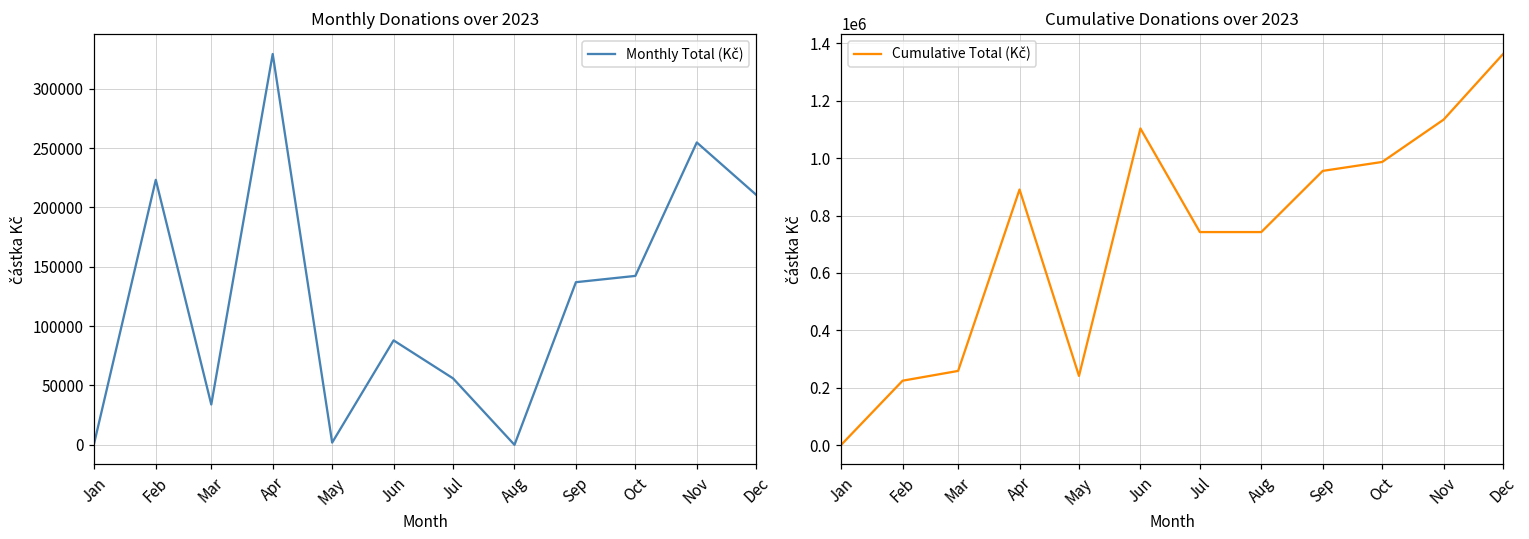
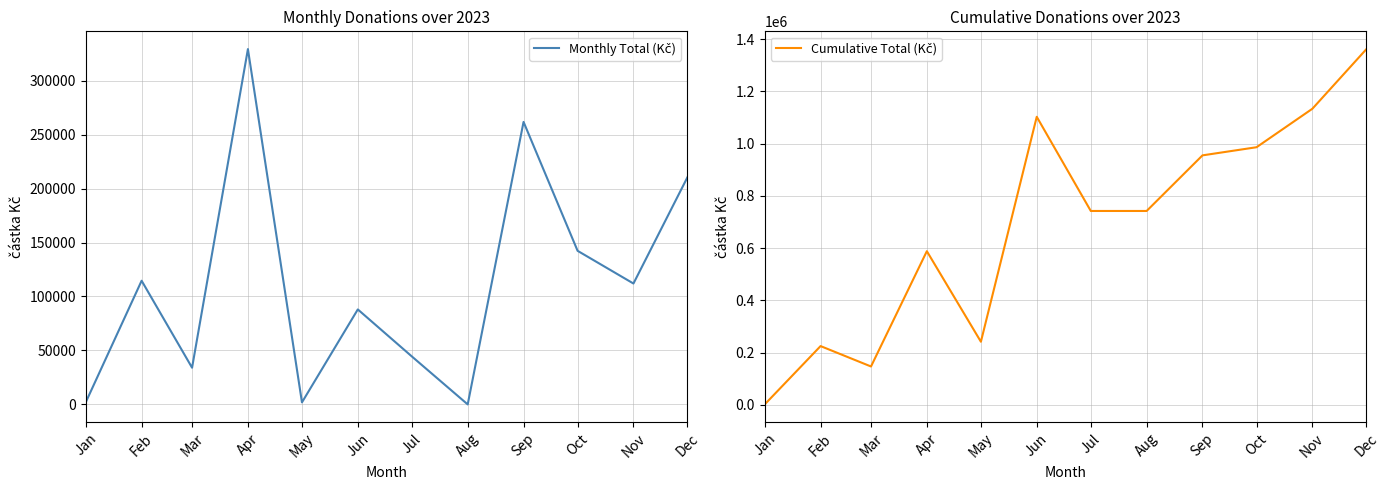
  {
    "Monthly Donations over 2023": {
      "Jan": 2000,
-     "Feb": 223000,
+     "Feb": 115000,
      "Mar": 34000,
      "Apr": 329000,
      "May": 2000,
      "Jun": 88000,
-     "Jul": 56000,
+     "Jul": 44000,
      "Aug": 0,
-     "Sep": 137000,
+     "Sep": 262000,
      "Oct": 142000,
-     "Nov": 255000,
+     "Nov": 112000,
      "Dec": 211000
    },
    "Cumulative Donations over 2023": {
      "Jan": 0,
      "Feb": 230000,
-     "Mar": 260000,
-     "Apr": 890000,
+     "Mar": 150000,
+     "Apr": 590000,
      "May": 240000,
      "Jun": 1100000,
      "Jul": 740000,
      "Aug": 740000,
      "Sep": 960000,
      "Oct": 990000,
      "Nov": 1130000,
      "Dec": 1360000
    }
  }
